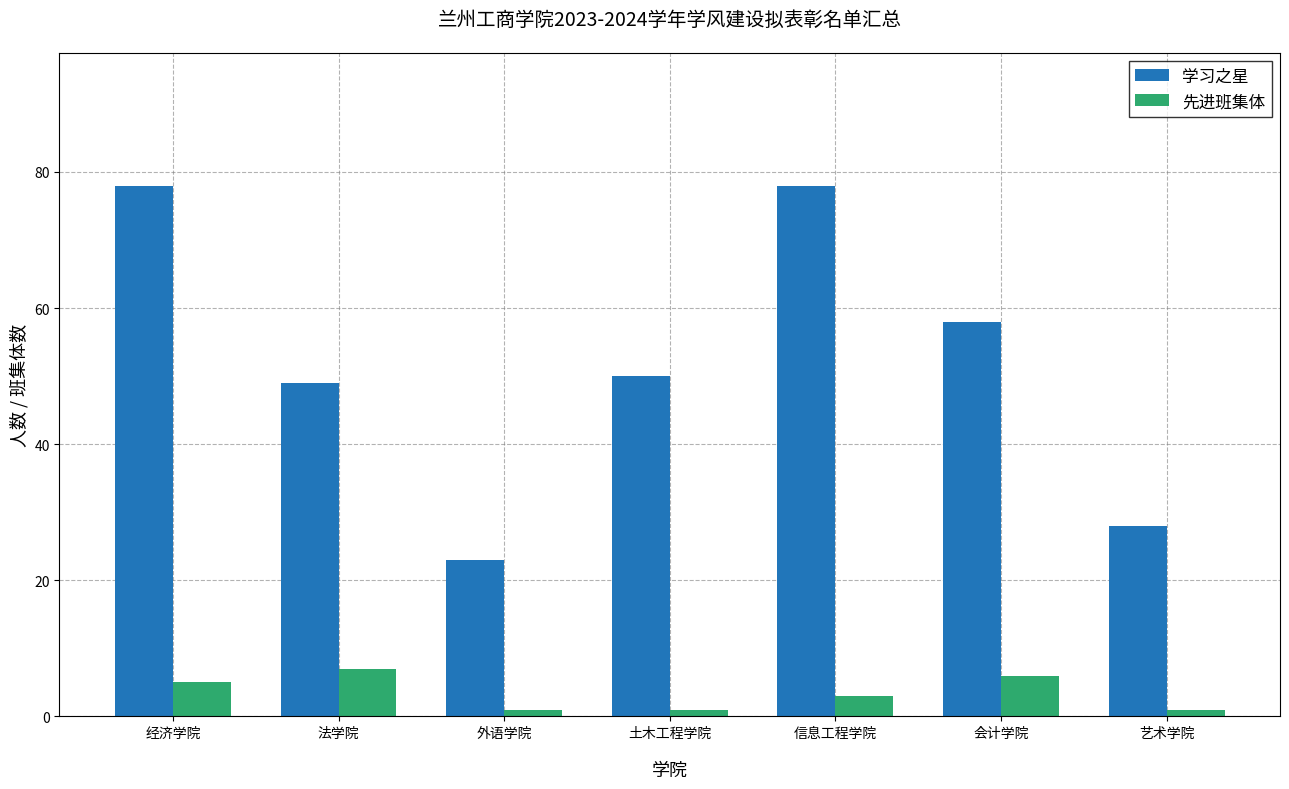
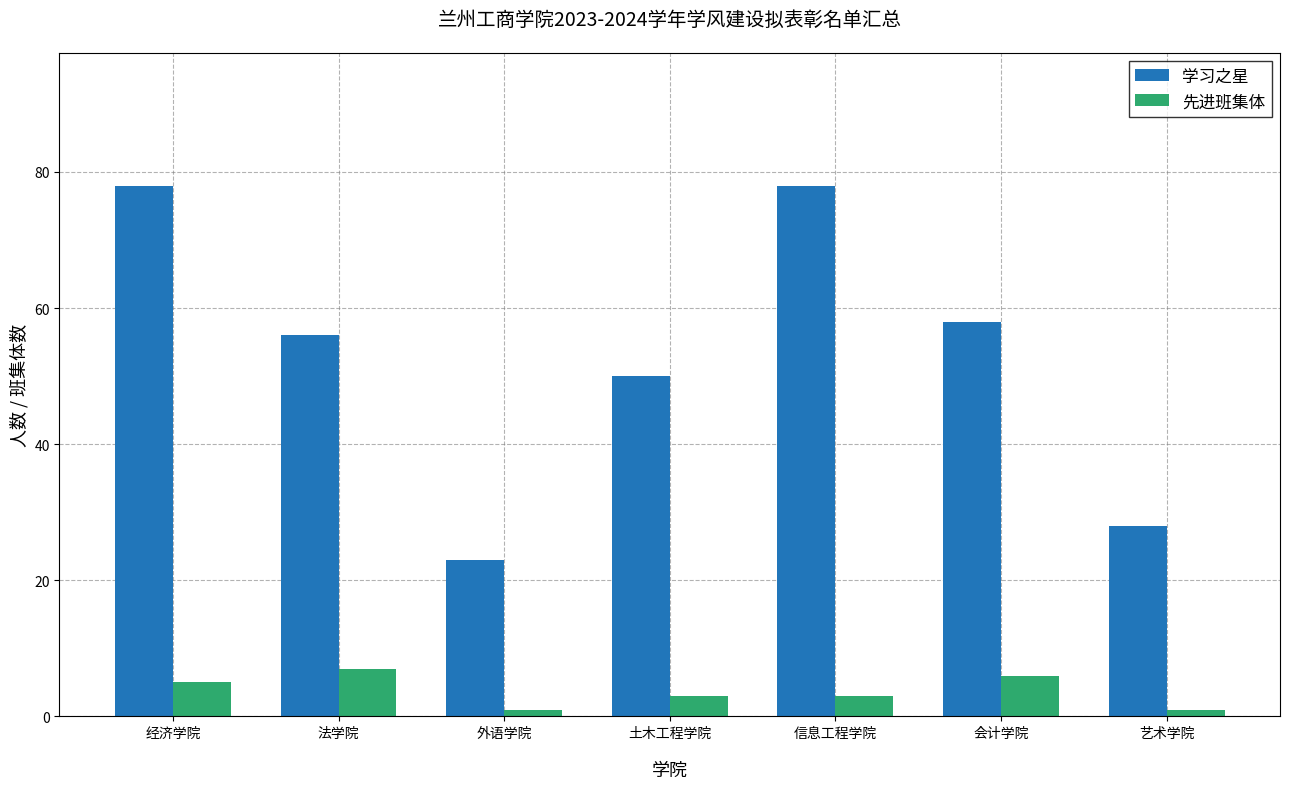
  {
    "学习之星": {
      "经济学院": 78,
-     "法学院": 49,
+     "法学院": 56,
      "外语学院": 23,
      "土木工程学院": 50,
      "信息工程学院": 78,
      "会计学院": 58,
      "艺术学院": 28
    },
    "先进班集体": {
      "经济学院": 5,
      "法学院": 7,
      "外语学院": 1,
-     "土木工程学院": 1,
+     "土木工程学院": 3,
      "信息工程学院": 3,
      "会计学院": 6,
      "艺术学院": 1
    }
  }
